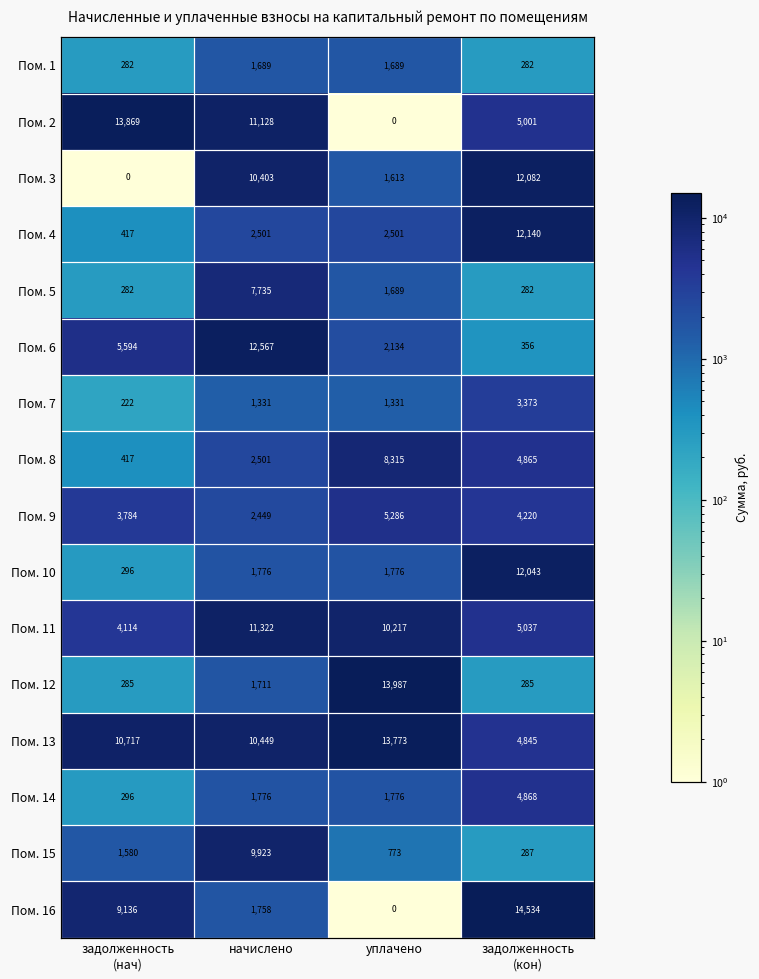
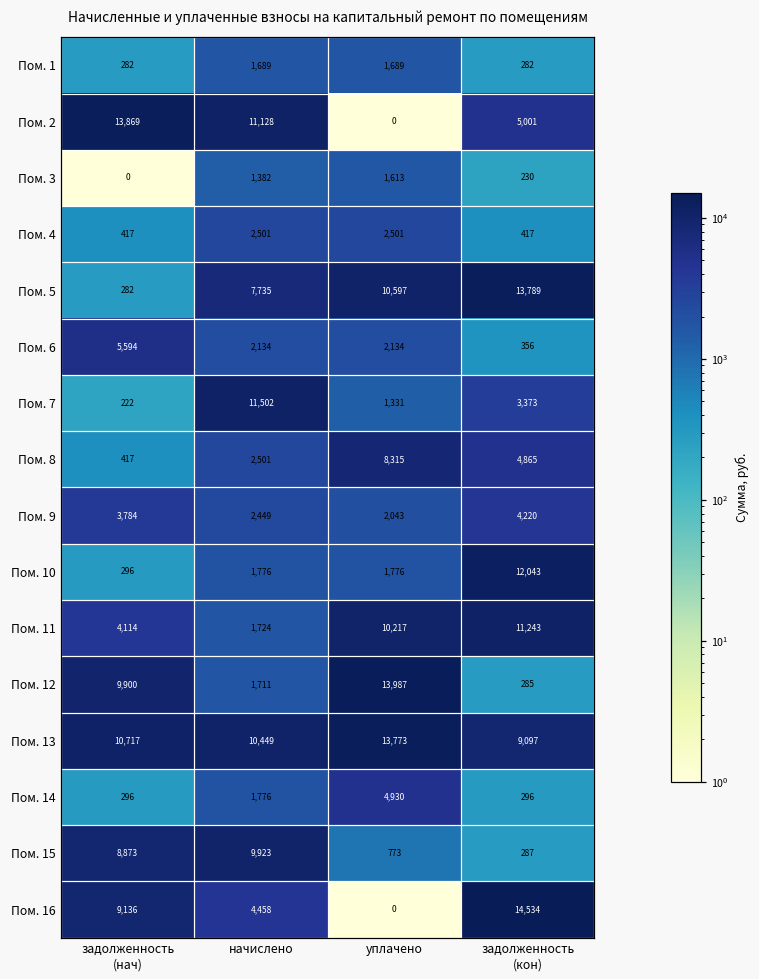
  {
    "Пом. 1": {
      "задолженность (нач)": "282",
      "начислено": "1,689",
      "уплачено": "1,689",
      "задолженность (кон)": "282"
    },
    "Пом. 2": {
      "задолженность (нач)": "13,869",
      "начислено": "11,128",
      "уплачено": "0",
      "задолженность (кон)": "5,001"
    },
    "Пом. 3": {
      "задолженность (нач)": "0",
-     "начислено": "10,403",
+     "начислено": "1,382",
      "уплачено": "1,613",
-     "задолженность (кон)": "12,082"
+     "задолженность (кон)": "230"
    },
    "Пом. 4": {
      "задолженность (нач)": "417",
      "начислено": "2,501",
      "уплачено": "2,501",
-     "задолженность (кон)": "12,140"
+     "задолженность (кон)": "417"
    },
    "Пом. 5": {
      "задолженность (нач)": "282",
      "начислено": "7,735",
-     "уплачено": "1,689",
-     "задолженность (кон)": "282"
+     "уплачено": "10,597",
+     "задолженность (кон)": "13,789"
    },
    "Пом. 6": {
      "задолженность (нач)": "5,594",
-     "начислено": "12,567",
+     "начислено": "2,134",
      "уплачено": "2,134",
      "задолженность (кон)": "356"
    },
    "Пом. 7": {
      "задолженность (нач)": "222",
-     "начислено": "1,331",
+     "начислено": "11,502",
      "уплачено": "1,331",
      "задолженность (кон)": "3,373"
    },
    "Пом. 8": {
      "задолженность (нач)": "417",
      "начислено": "2,501",
      "уплачено": "8,315",
      "задолженность (кон)": "4,865"
    },
    "Пом. 9": {
      "задолженность (нач)": "3,784",
      "начислено": "2,449",
-     "уплачено": "5,286",
+     "уплачено": "2,043",
      "задолженность (кон)": "4,220"
    },
    "Пом. 10": {
      "задолженность (нач)": "296",
      "начислено": "1,776",
      "уплачено": "1,776",
      "задолженность (кон)": "12,043"
    },
    "Пом. 11": {
      "задолженность (нач)": "4,114",
-     "начислено": "11,322",
+     "начислено": "1,724",
      "уплачено": "10,217",
-     "задолженность (кон)": "5,037"
+     "задолженность (кон)": "11,243"
    },
    "Пом. 12": {
-     "задолженность (нач)": "285",
+     "задолженность (нач)": "9,900",
      "начислено": "1,711",
      "уплачено": "13,987",
      "задолженность (кон)": "285"
    },
    "Пом. 13": {
      "задолженность (нач)": "10,717",
      "начислено": "10,449",
      "уплачено": "13,773",
-     "задолженность (кон)": "4,845"
+     "задолженность (кон)": "9,097"
    },
    "Пом. 14": {
      "задолженность (нач)": "296",
      "начислено": "1,776",
-     "уплачено": "1,776",
-     "задолженность (кон)": "4,868"
+     "уплачено": "4,930",
+     "задолженность (кон)": "296"
    },
    "Пом. 15": {
-     "задолженность (нач)": "1,580",
+     "задолженность (нач)": "8,873",
      "начислено": "9,923",
      "уплачено": "773",
      "задолженность (кон)": "287"
    },
    "Пом. 16": {
      "задолженность (нач)": "9,136",
-     "начислено": "1,758",
+     "начислено": "4,458",
      "уплачено": "0",
      "задолженность (кон)": "14,534"
    }
  }
